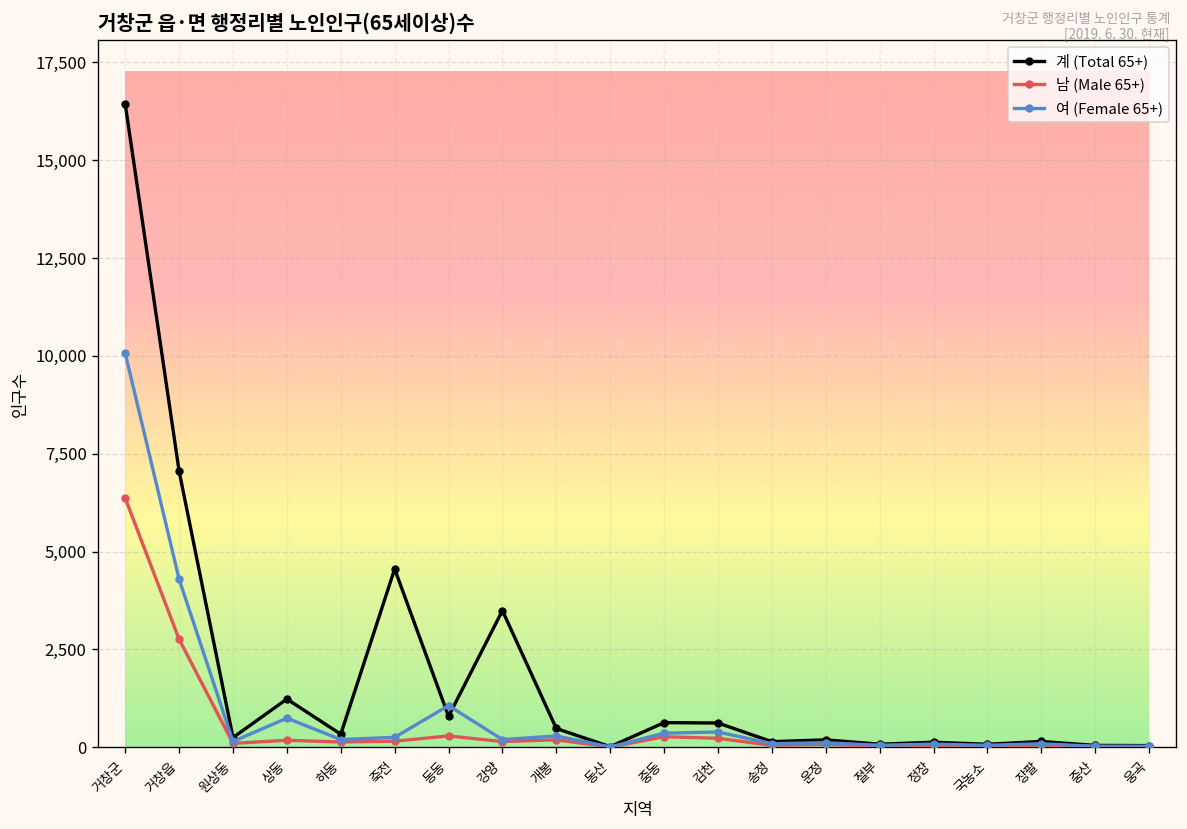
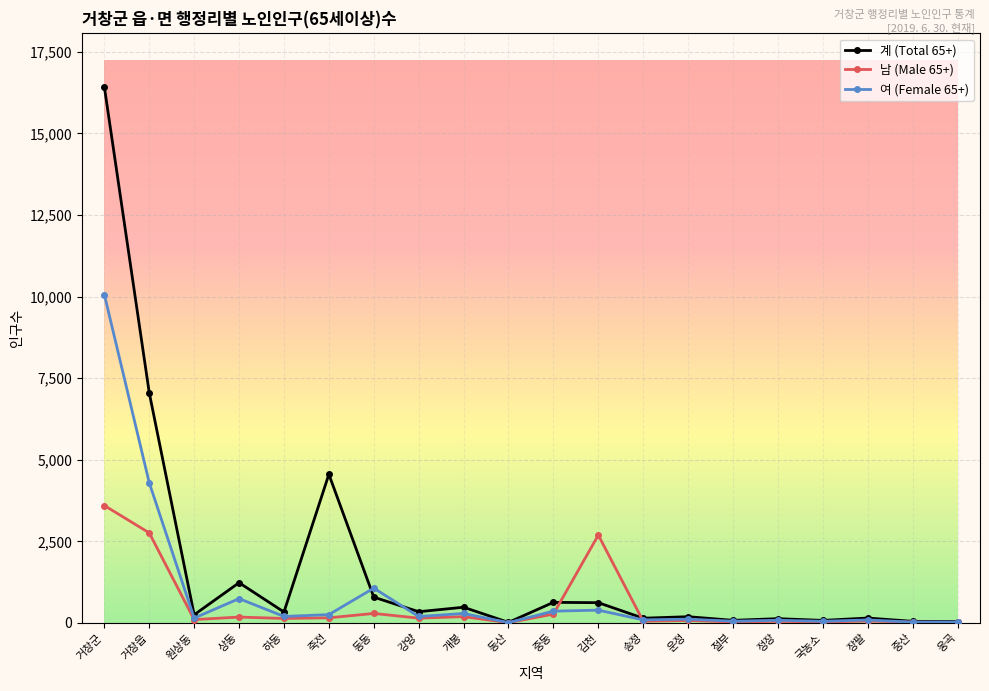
  {
    "계 (Total 65+)": {
      "거창군": "16,400",
      "거창읍": "7,100",
      "원상동": "200",
      "상동": "1,200",
      "하동": "300",
      "죽전": "4,600",
      "동동": "800",
-     "강양": "3,500",
+     "강양": "300",
      "개봉": "500",
      "중동": "600",
      "김천": "600"
    },
    "남 (Male 65+)": {
-     "거창군": "6,400",
+     "거창군": "3,600",
      "거창읍": "2,800",
      "상동": "200",
      "죽전": "200",
      "동동": "300",
      "개봉": "200",
      "중동": "300",
-     "김천": "200"
+     "김천": "2,700"
    },
    "여 (Female 65+)": {
      "거창군": "10,100",
      "거창읍": "4,300",
      "상동": "700",
      "죽전": "300",
      "동동": "1,100",
      "개봉": "300",
      "중동": "400",
      "김천": "400"
    }
  }
